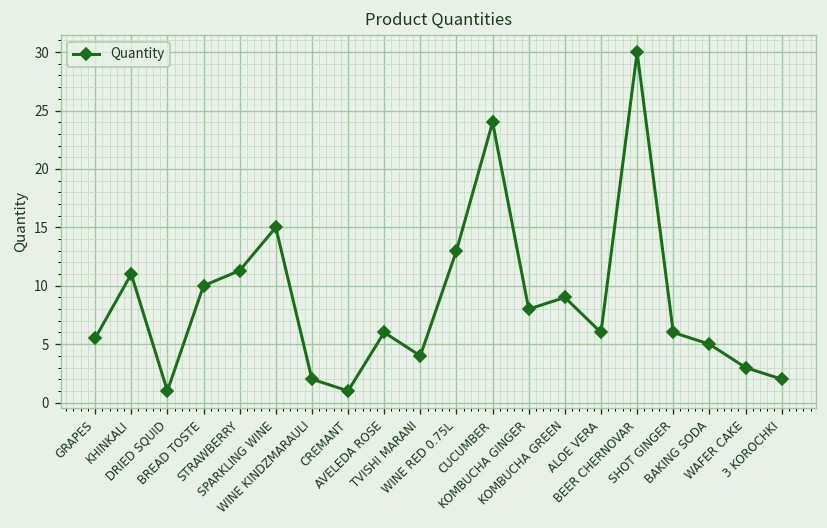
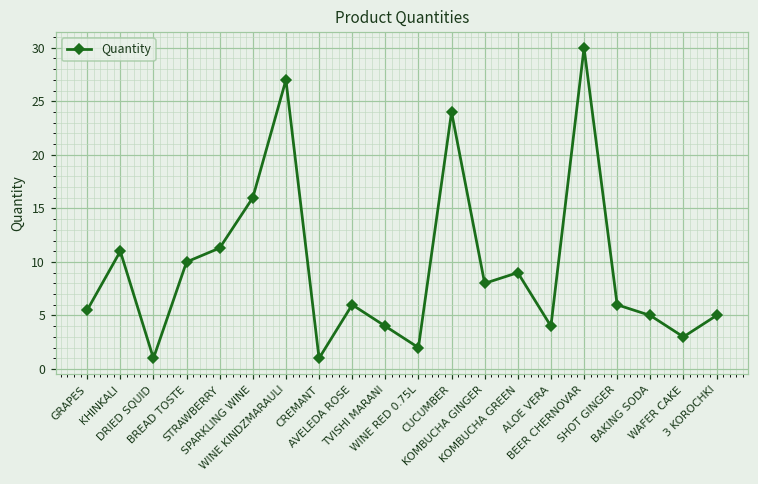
  {
    "GRAPES": 6,
    "KHINKALI": 11,
    "DRIED SQUID": 1,
    "BREAD TOSTE": 10,
    "STRAWBERRY": 11,
-   "SPARKLING WINE": 15,
-   "WINE KINDZMARAULI": 2,
+   "SPARKLING WINE": 16,
+   "WINE KINDZMARAULI": 27,
    "CREMANT": 1,
    "AVELEDA ROSE": 6,
    "TVISHI MARANI": 4,
-   "WINE RED 0.75L": 13,
+   "WINE RED 0.75L": 2,
    "CUCUMBER": 24,
    "KOMBUCHA GINGER": 8,
    "KOMBUCHA GREEN": 9,
-   "ALOE VERA": 6,
+   "ALOE VERA": 4,
    "BEER CHERNOVAR": 30,
    "SHOT GINGER": 6,
    "BAKING SODA": 5,
    "WAFER CAKE": 3,
-   "3 KOROCHKI": 2
+   "3 KOROCHKI": 5
  }
